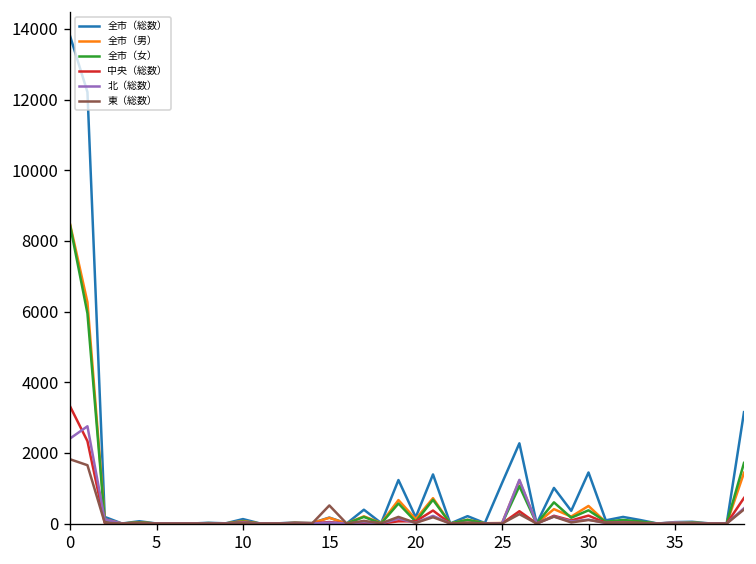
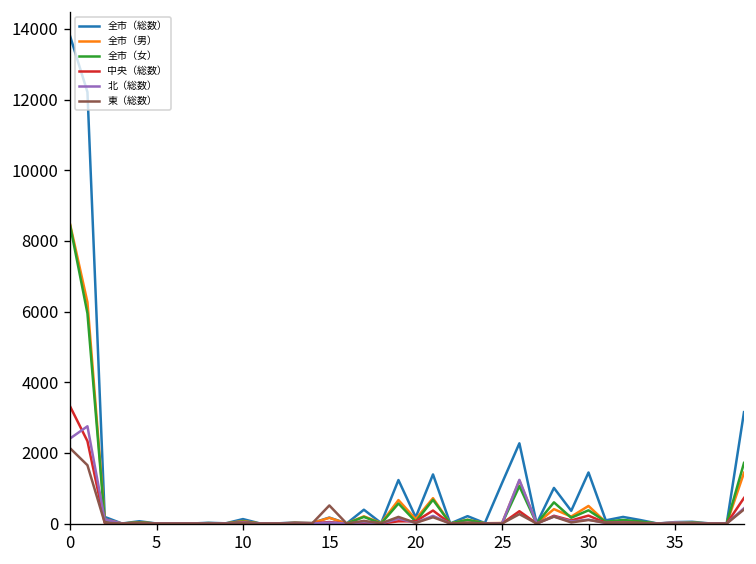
  {
    "全市（総数）": {
      "0": 13800,
      "25": 1200,
      "30": 1400
    },
    "全市（男）": {
      "30": 500
    },
    "全市（女）": {
      "30": 400
    },
    "中央（総数）": {
      "0": 3300,
      "30": 200
    },
    "北（総数）": {
      "0": 2400
    },
    "東（総数）": {
-     "0": 1800,
+     "0": 2100,
      "15": 500
    }
  }
